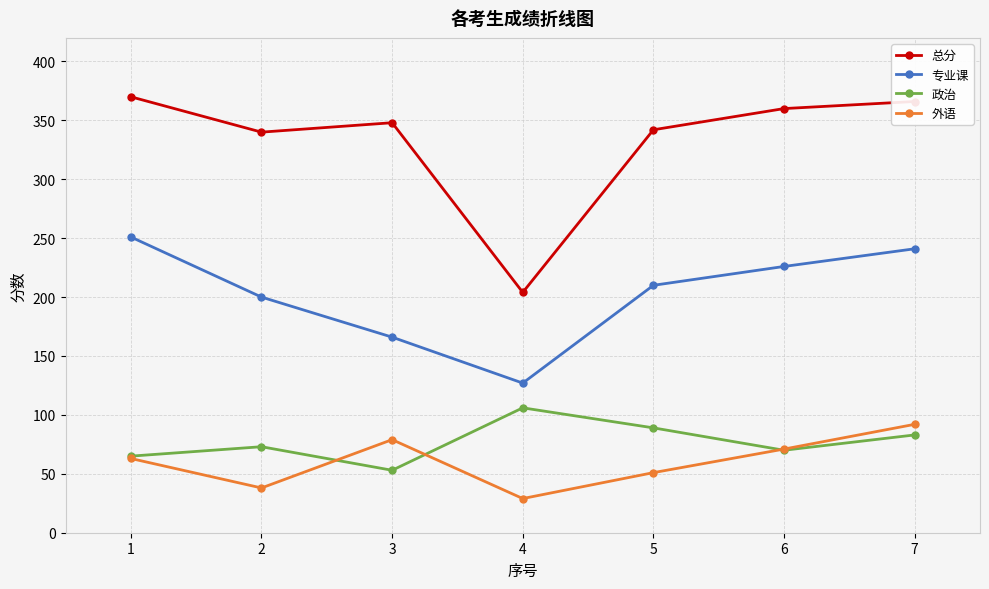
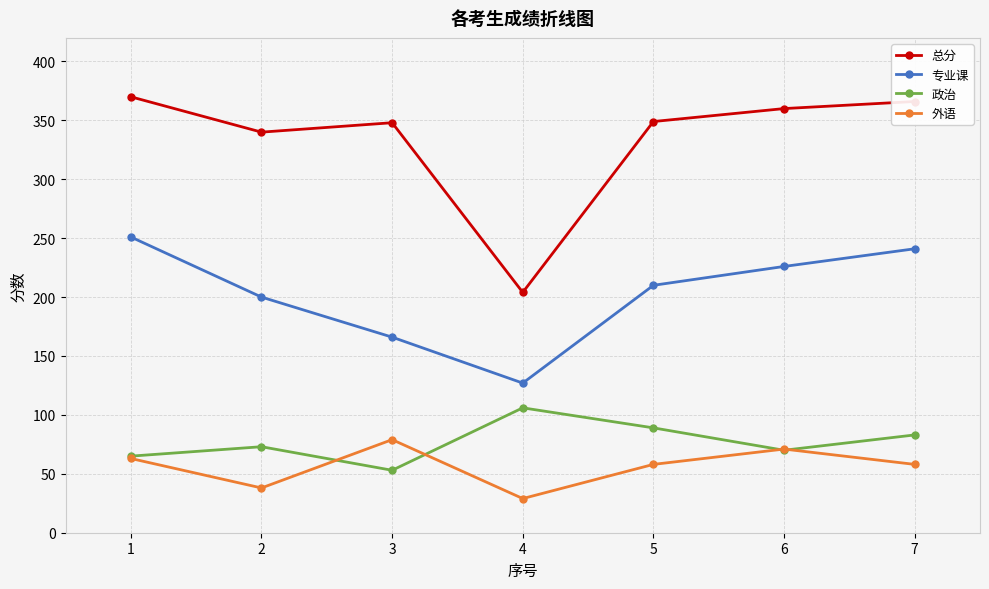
  {
    "总分": {
      "1": 370,
      "2": 340,
      "3": 348,
      "4": 204,
-     "5": 342,
+     "5": 349,
      "6": 360
    },
    "专业课": {
      "1": 251,
      "2": 200,
      "3": 166,
      "4": 127,
      "5": 210,
      "6": 226,
      "7": 241
    },
    "政治": {
      "2": 73,
      "3": 53,
      "4": 106,
      "5": 89,
      "7": 83
    },
    "外语": {
      "2": 38,
      "3": 79,
      "4": 29,
-     "5": 51,
-     "7": 92
+     "5": 58,
+     "7": 58
    }
  }
